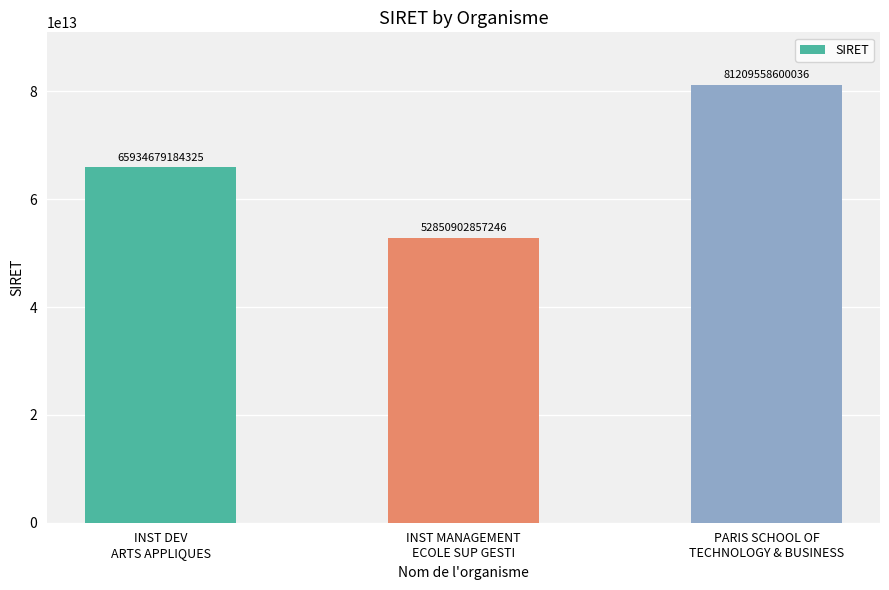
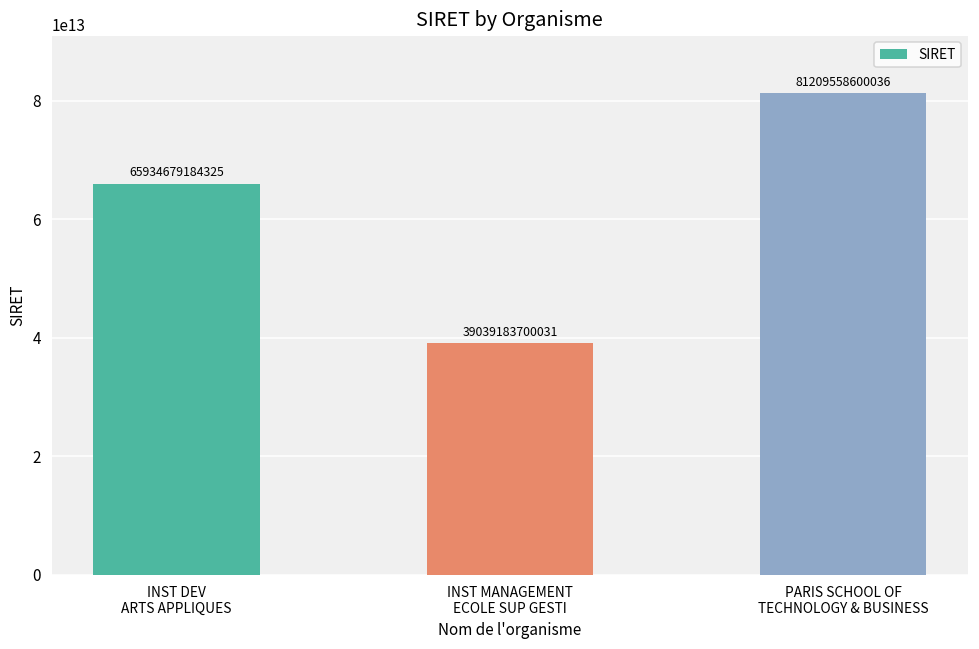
  {
    "INST DEV ARTS APPLIQUES": 65934679184325,
-   "INST MANAGEMENT ECOLE SUP GESTI": 52850902857246,
+   "INST MANAGEMENT ECOLE SUP GESTI": 39039183700031,
    "PARIS SCHOOL OF TECHNOLOGY & BUSINESS": 81209558600036
  }
